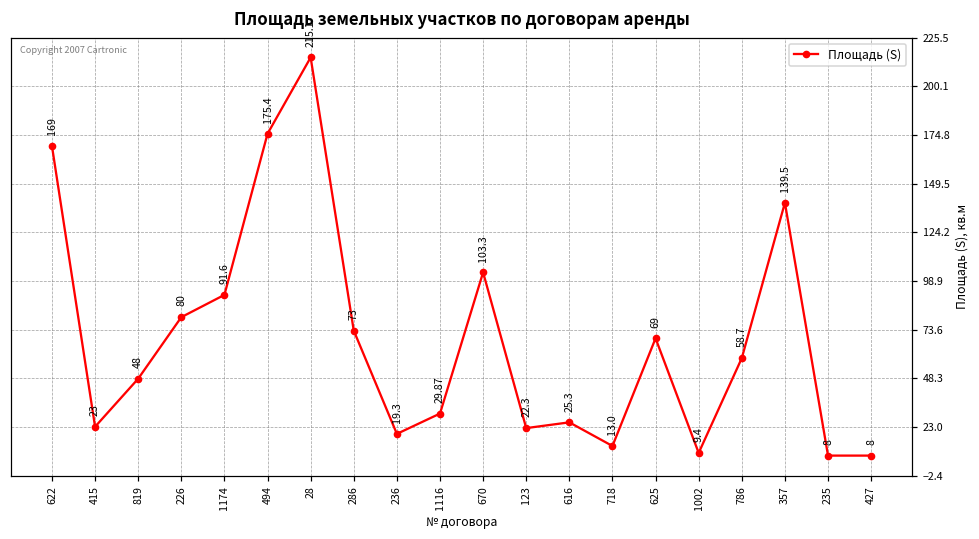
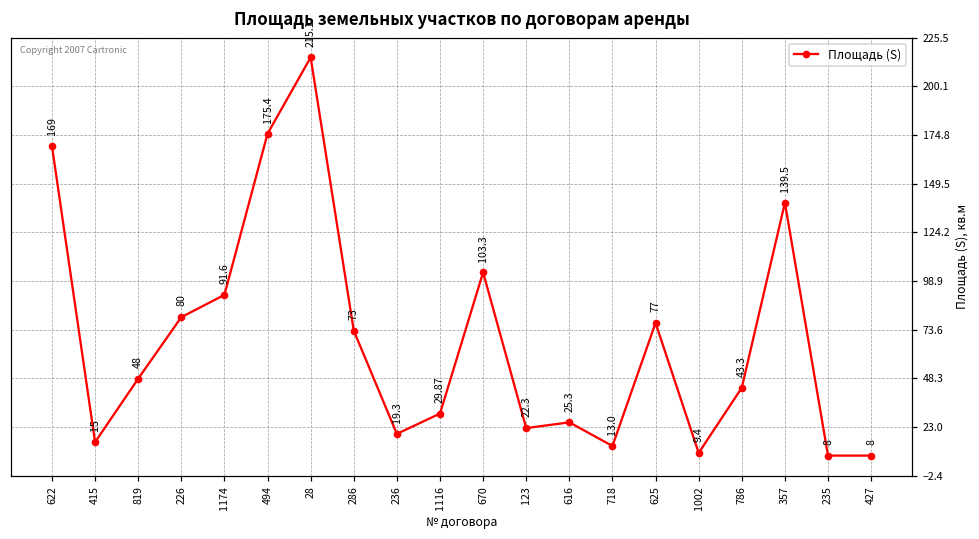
  {
    "622": 169,
-   "415": 23,
+   "415": 15,
    "819": 48,
    "226": 80,
    "1174": 91.6,
    "494": 175.4,
    "28": 215.1,
    "286": 73,
    "236": 19.3,
    "1116": 29.87,
    "670": 103.3,
    "123": 22.3,
    "616": 25.3,
    "718": 13.0,
-   "625": 69,
+   "625": 77,
    "1002": 9.4,
-   "786": 58.7,
+   "786": 43.3,
    "357": 139.5,
    "235": 8,
    "427": 8
  }
